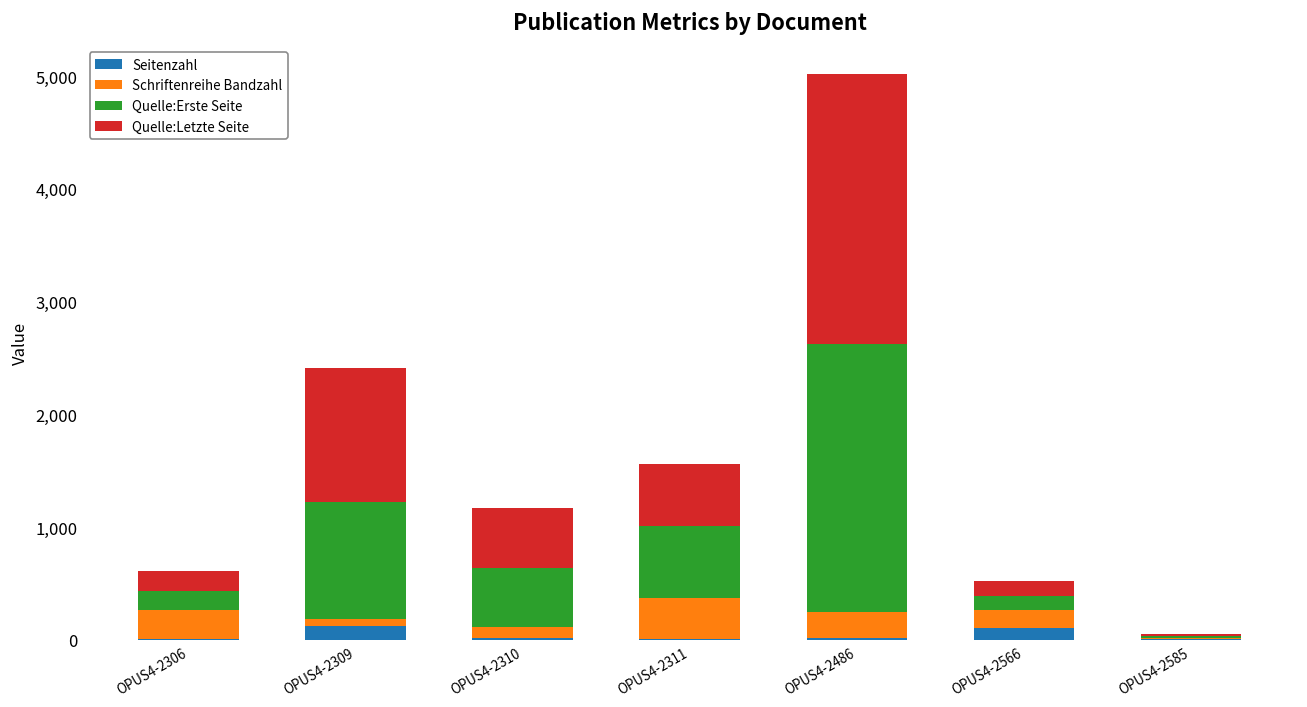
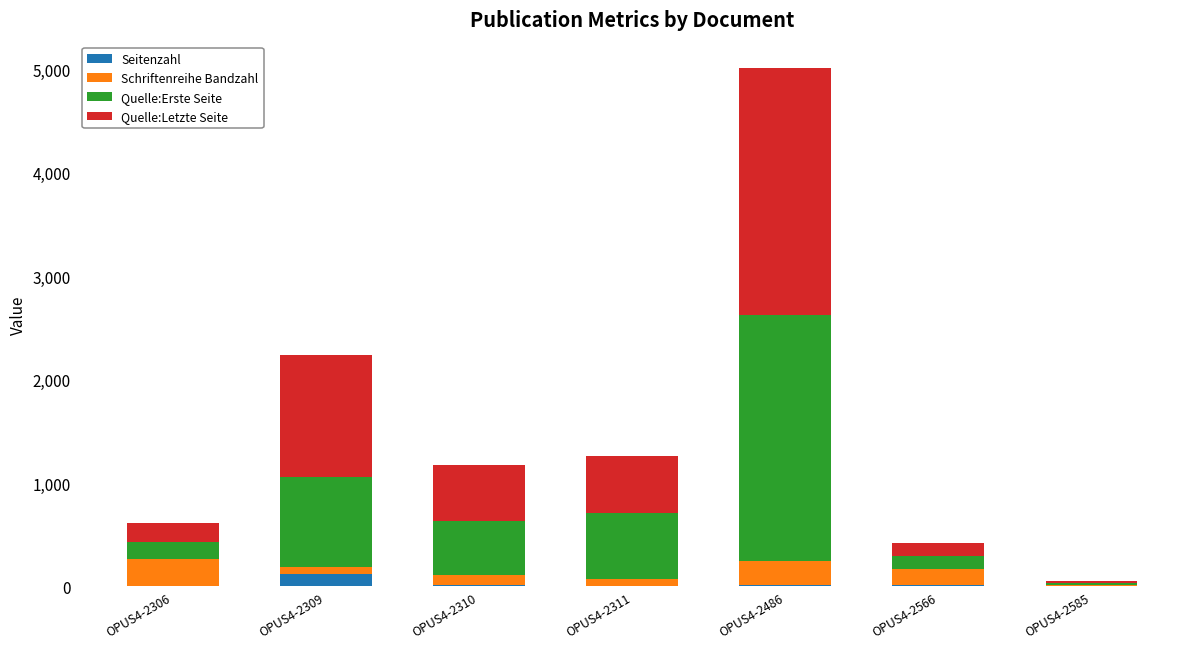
  {
    "Seitenzahl": {
      "OPUS4-2309": "100",
-     "OPUS4-2566": "100"
+     "OPUS4-2566": "0"
    },
    "Schriftenreihe Bandzahl": {
      "OPUS4-2306": "300",
      "OPUS4-2309": "100",
      "OPUS4-2310": "100",
-     "OPUS4-2311": "400",
+     "OPUS4-2311": "100",
      "OPUS4-2486": "200",
      "OPUS4-2566": "200"
    },
    "Quelle:Erste Seite": {
      "OPUS4-2306": "200",
-     "OPUS4-2309": "1,000",
+     "OPUS4-2309": "900",
      "OPUS4-2310": "500",
      "OPUS4-2311": "600",
      "OPUS4-2486": "2,400",
      "OPUS4-2566": "100"
    },
    "Quelle:Letzte Seite": {
      "OPUS4-2306": "200",
      "OPUS4-2309": "1,200",
      "OPUS4-2310": "500",
      "OPUS4-2311": "600",
      "OPUS4-2486": "2,400",
      "OPUS4-2566": "100"
    }
  }
